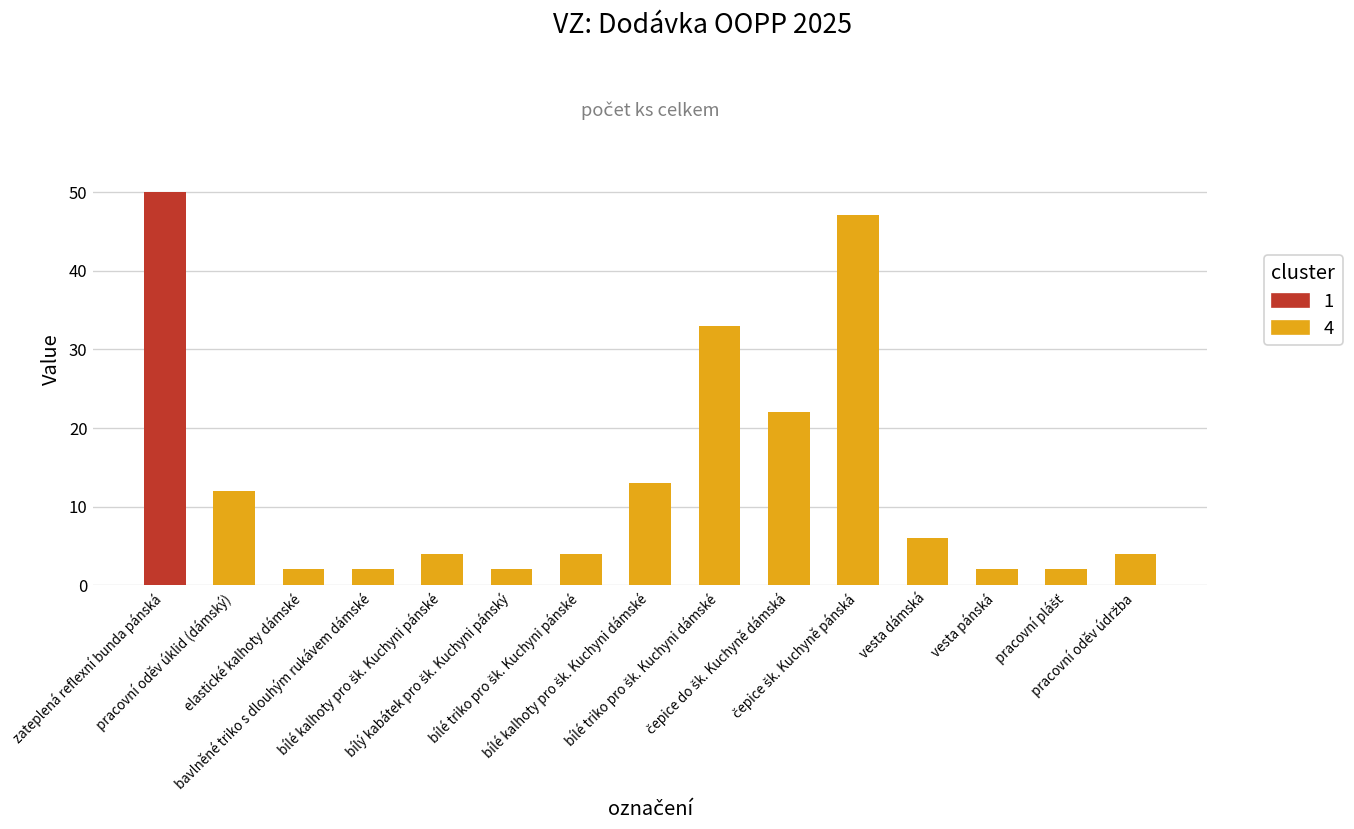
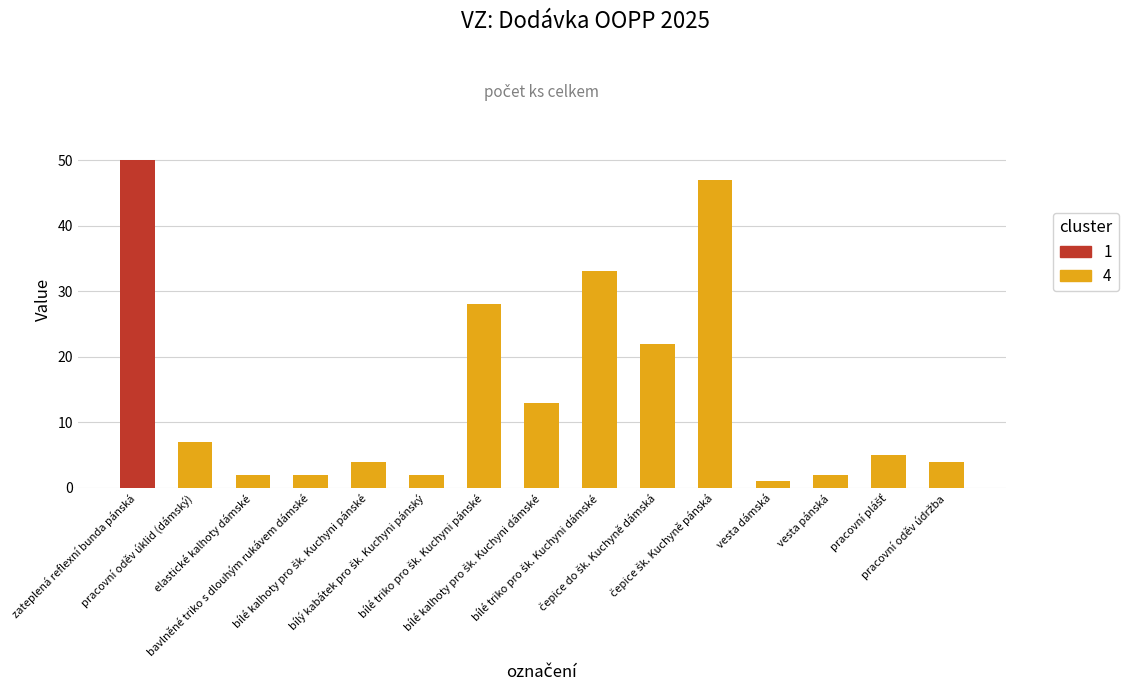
  {
    "zateplená reflexní bunda pánská": 50,
-   "pracovní oděv úklid (dámský)": 12,
+   "pracovní oděv úklid (dámský)": 7,
    "elastické kalhoty dámské": 2,
    "bavlněné triko s dlouhým rukávem dámské": 2,
    "bílé kalhoty pro šk. Kuchyni pánské": 4,
    "bílý kabátek pro šk. Kuchyni pánský": 2,
-   "bílé triko pro šk. Kuchyni pánské": 4,
+   "bílé triko pro šk. Kuchyni pánské": 28,
    "bílé kalhoty pro šk. Kuchyni dámské": 13,
    "bílé triko pro šk. Kuchyni dámské": 33,
    "čepice do šk. Kuchyně dámská": 22,
    "čepice šk. Kuchyně pánská": 47,
-   "vesta dámská": 6,
+   "vesta dámská": 1,
    "vesta pánská": 2,
-   "pracovní plášť": 2,
+   "pracovní plášť": 5,
    "pracovní oděv údržba": 4
  }
